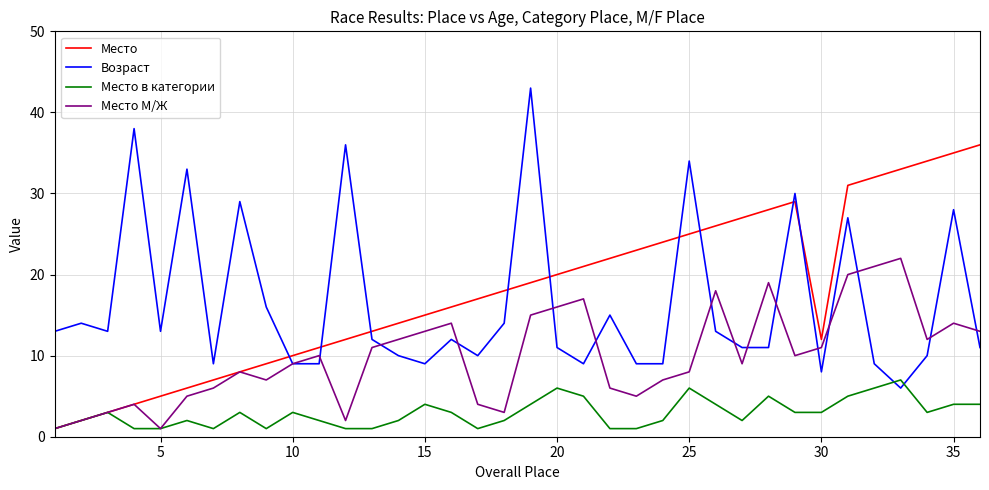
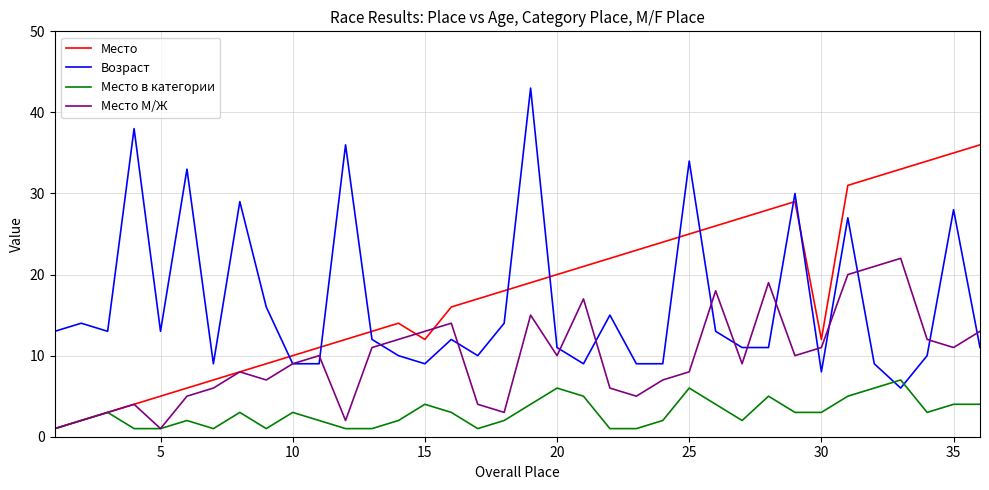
  {
    "Место": {
      "5": 5,
      "10": 10,
-     "15": 15,
+     "15": 12,
      "20": 20,
      "25": 25,
      "30": 12,
      "35": 35
    },
    "Возраст": {
      "5": 13,
      "15": 9,
      "20": 11,
      "25": 34,
      "30": 8,
      "35": 28
    },
    "Место в категории": {
      "10": 3,
      "15": 4,
      "20": 6,
      "25": 6,
      "30": 3,
      "35": 4
    },
    "Место М/Ж": {
      "15": 13,
-     "20": 16,
+     "20": 10,
      "25": 8,
      "30": 11,
-     "35": 14
+     "35": 11
    }
  }
